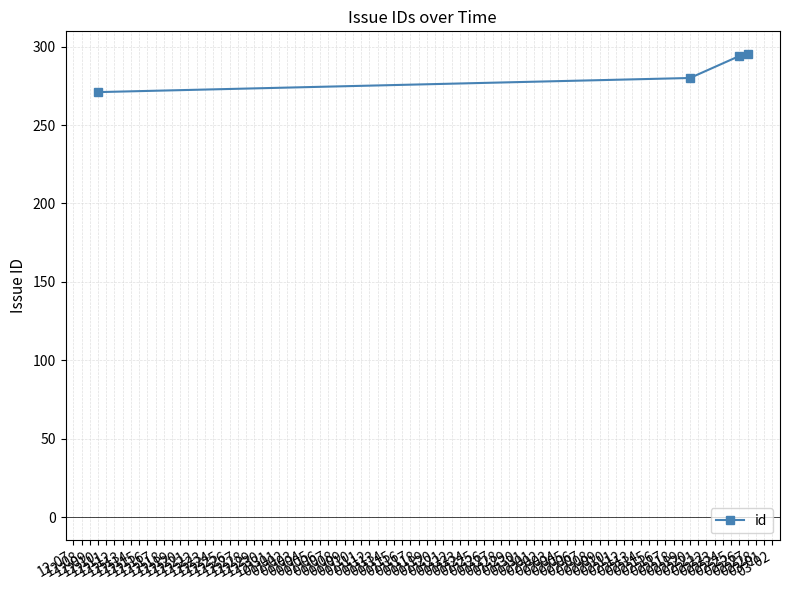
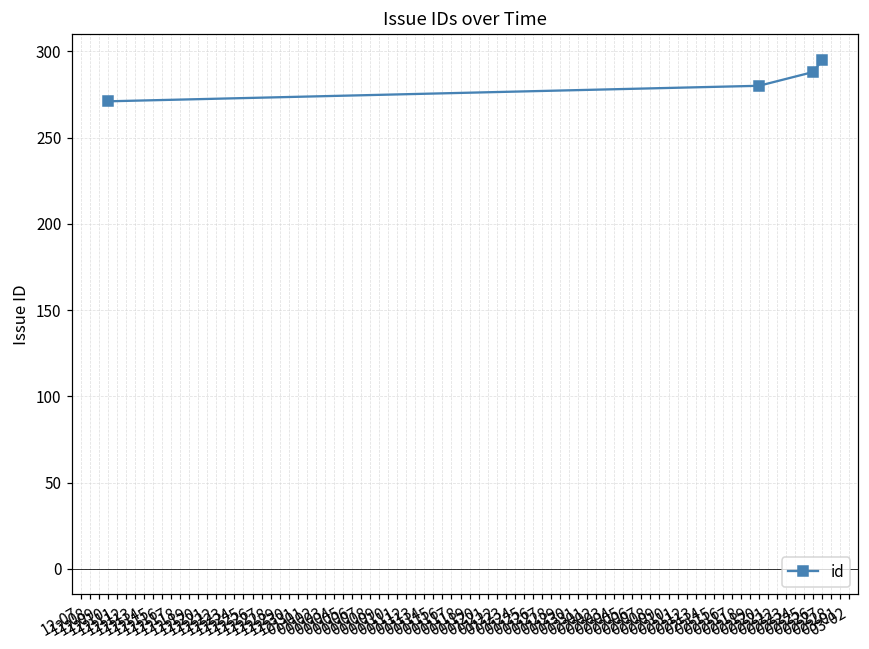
  {
    "12-10": 271,
    "02-20": 280,
-   "02-26": 294,
+   "02-26": 288,
    "02-27": 295
  }
